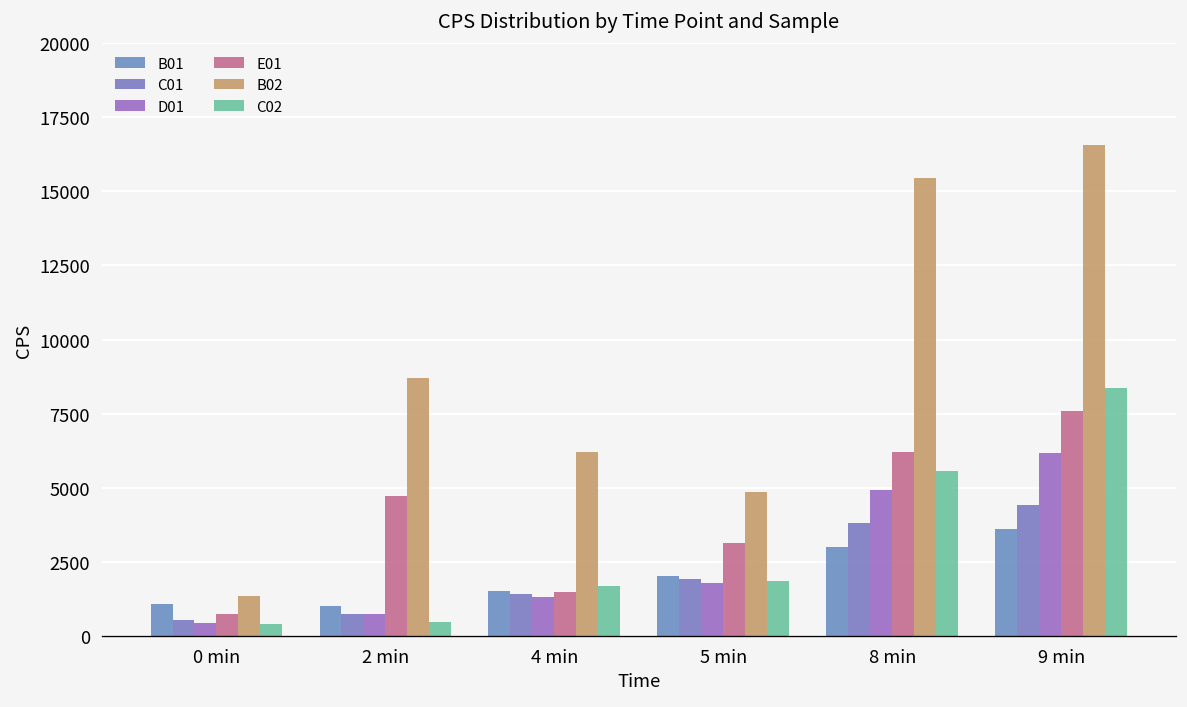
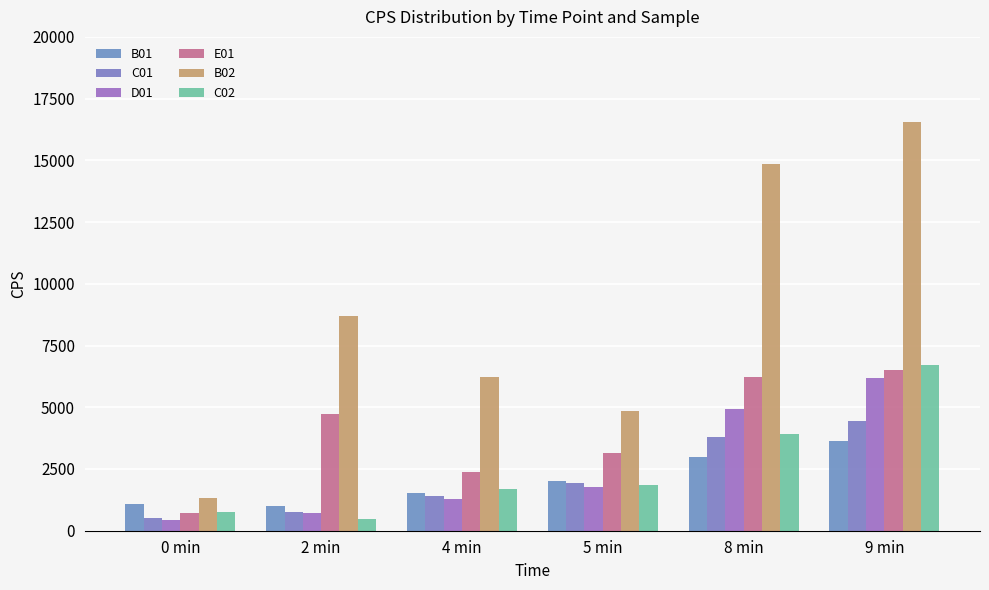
  {
    "E01": {
      "0 min": 700,
      "2 min": 4700,
-     "4 min": 1500,
+     "4 min": 2400,
      "5 min": 3100,
      "8 min": 6200,
-     "9 min": 7600
+     "9 min": 6500
    },
    "B02": {
      "0 min": 1300,
      "2 min": 8700,
      "4 min": 6200,
      "5 min": 4900,
-     "8 min": 15400,
+     "8 min": 14800,
      "9 min": 16600
    },
    "C02": {
-     "0 min": 400,
+     "0 min": 800,
      "2 min": 500,
      "4 min": 1700,
      "5 min": 1800,
-     "8 min": 5600,
-     "9 min": 8400
+     "8 min": 3900,
+     "9 min": 6700
    }
  }
